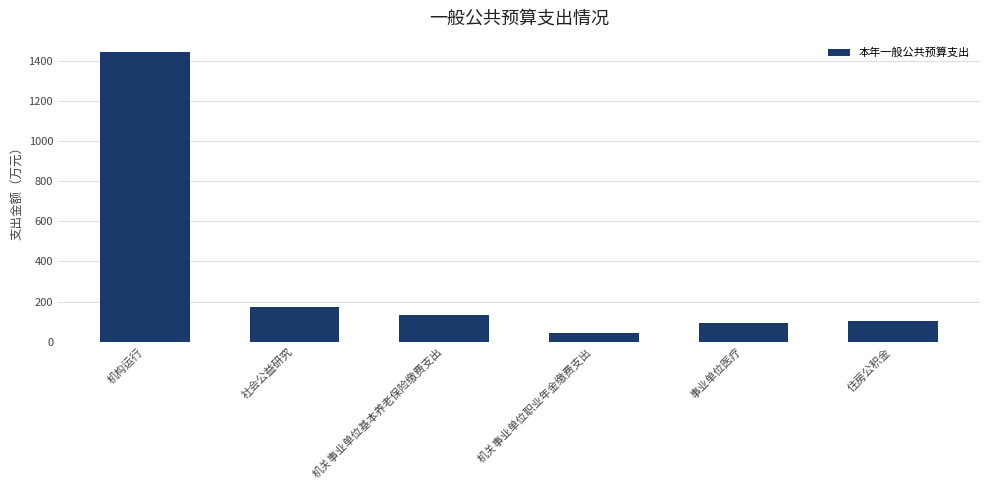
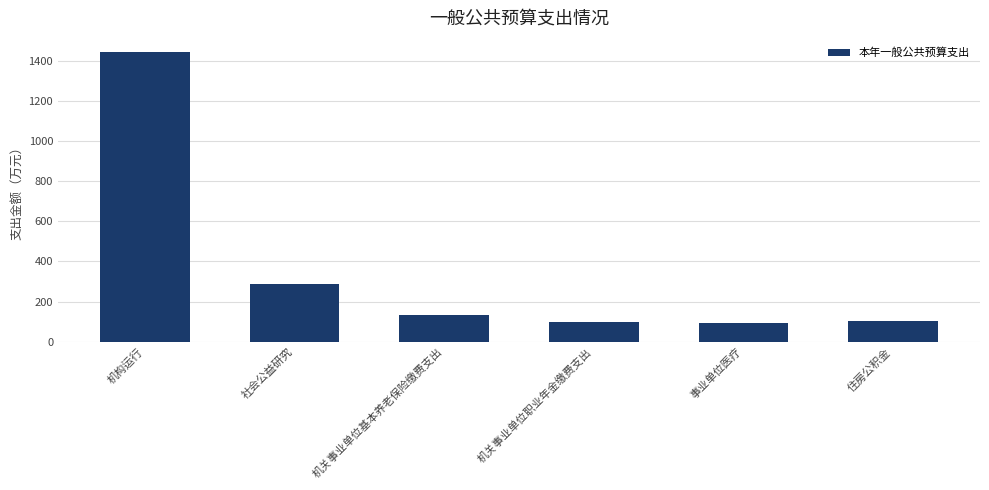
  {
    "机构运行": 1440,
-   "社会公益研究": 170,
+   "社会公益研究": 290,
    "机关事业单位基本养老保险缴费支出": 130,
-   "机关事业单位职业年金缴费支出": 40,
+   "机关事业单位职业年金缴费支出": 100,
    "事业单位医疗": 90,
    "住房公积金": 100
  }
